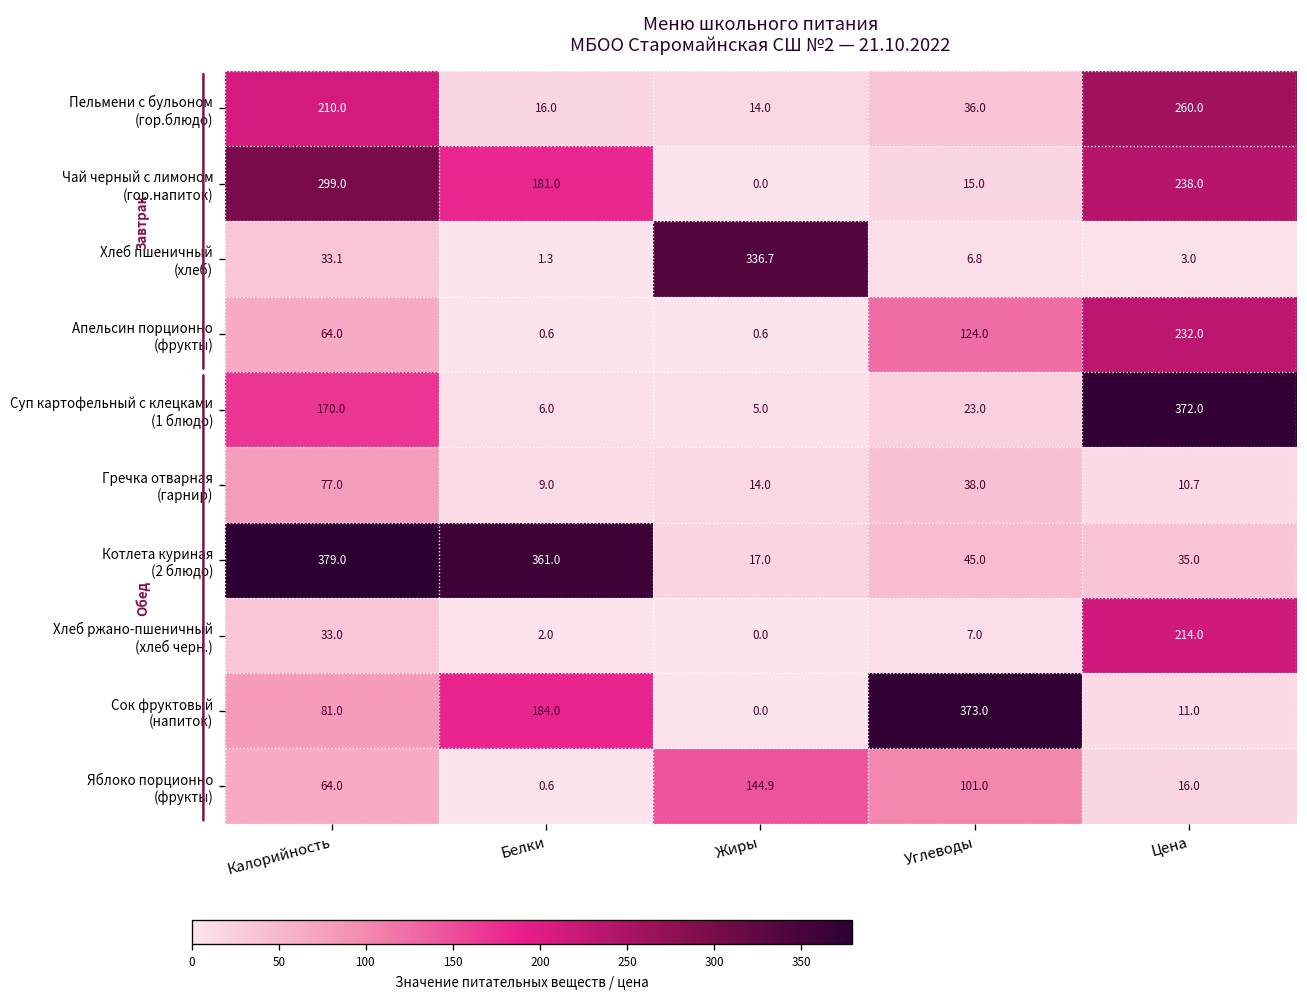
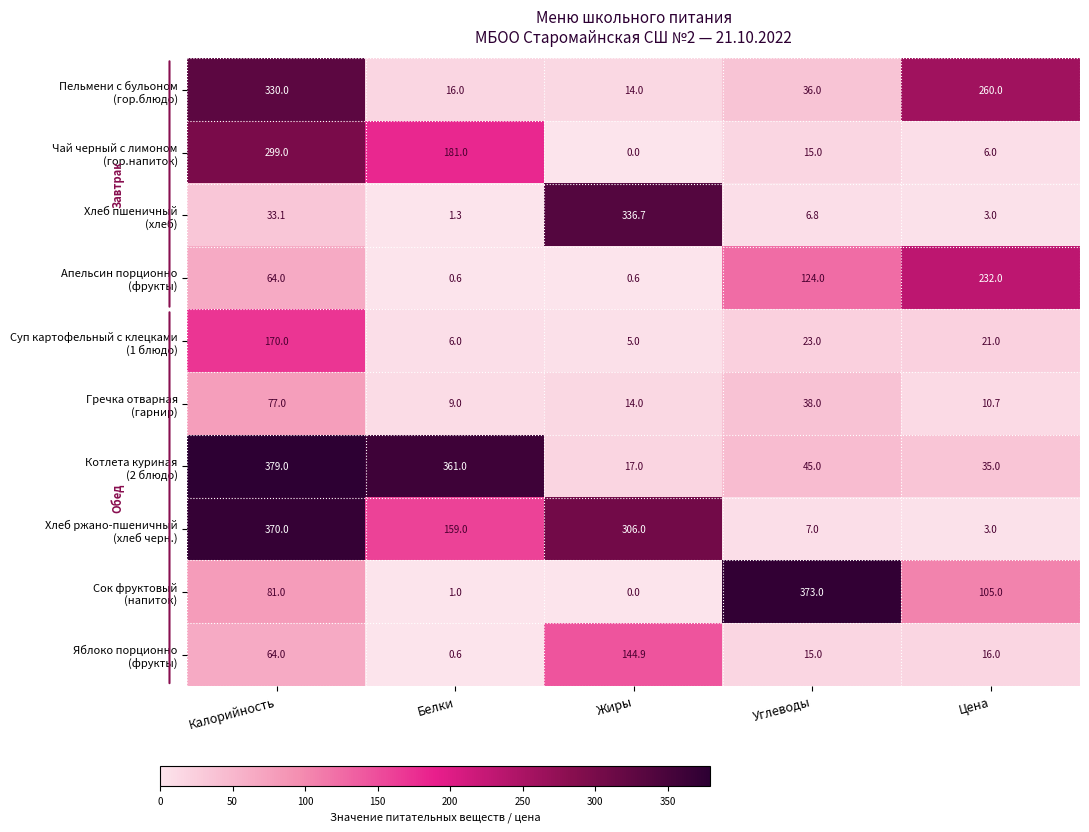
  {
    "Пельмени с бульоном (гор.блюдо)": {
-     "Калорийность": 210.0,
+     "Калорийность": 330.0,
      "Белки": 16.0,
      "Жиры": 14.0,
      "Углеводы": 36.0,
      "Цена": 260.0
    },
    "Чай черный с лимоном (гор.напиток)": {
      "Калорийность": 299.0,
      "Белки": 181.0,
      "Жиры": 0.0,
      "Углеводы": 15.0,
-     "Цена": 238.0
+     "Цена": 6.0
    },
    "Хлеб пшеничный (хлеб)": {
      "Калорийность": 33.1,
      "Белки": 1.3,
      "Жиры": 336.7,
      "Углеводы": 6.8,
      "Цена": 3.0
    },
    "Апельсин порционно (фрукты)": {
      "Калорийность": 64.0,
      "Белки": 0.6,
      "Жиры": 0.6,
      "Углеводы": 124.0,
      "Цена": 232.0
    },
    "Суп картофельный с клецками (1 блюдо)": {
      "Калорийность": 170.0,
      "Белки": 6.0,
      "Жиры": 5.0,
      "Углеводы": 23.0,
-     "Цена": 372.0
+     "Цена": 21.0
    },
    "Гречка отварная (гарнир)": {
      "Калорийность": 77.0,
      "Белки": 9.0,
      "Жиры": 14.0,
      "Углеводы": 38.0,
      "Цена": 10.7
    },
    "Котлета куриная (2 блюдо)": {
      "Калорийность": 379.0,
      "Белки": 361.0,
      "Жиры": 17.0,
      "Углеводы": 45.0,
      "Цена": 35.0
    },
    "Хлеб ржано-пшеничный (хлеб черн.)": {
-     "Калорийность": 33.0,
-     "Белки": 2.0,
-     "Жиры": 0.0,
+     "Калорийность": 370.0,
+     "Белки": 159.0,
+     "Жиры": 306.0,
      "Углеводы": 7.0,
-     "Цена": 214.0
+     "Цена": 3.0
    },
    "Сок фруктовый (напиток)": {
      "Калорийность": 81.0,
-     "Белки": 184.0,
+     "Белки": 1.0,
      "Жиры": 0.0,
      "Углеводы": 373.0,
-     "Цена": 11.0
+     "Цена": 105.0
    },
    "Яблоко порционно (фрукты)": {
      "Калорийность": 64.0,
      "Белки": 0.6,
      "Жиры": 144.9,
-     "Углеводы": 101.0,
+     "Углеводы": 15.0,
      "Цена": 16.0
    }
  }
